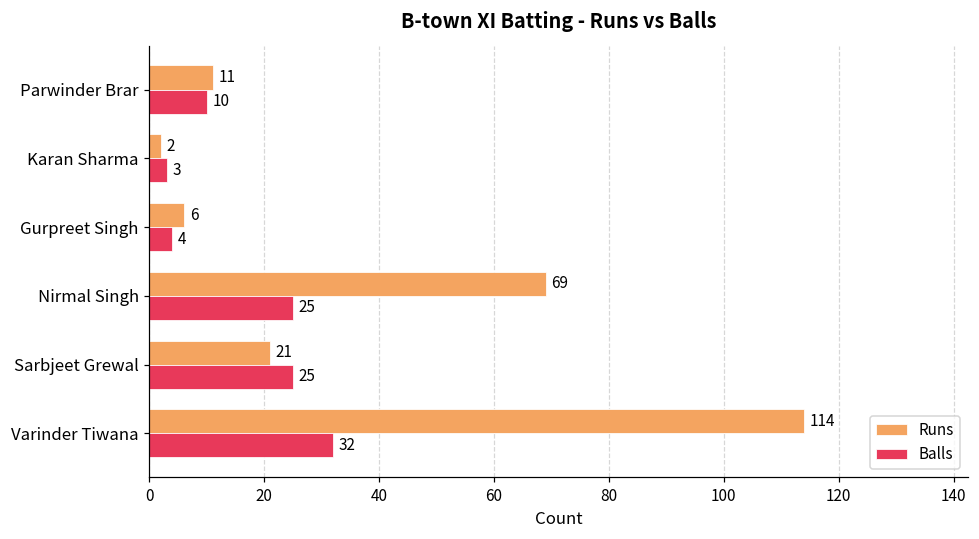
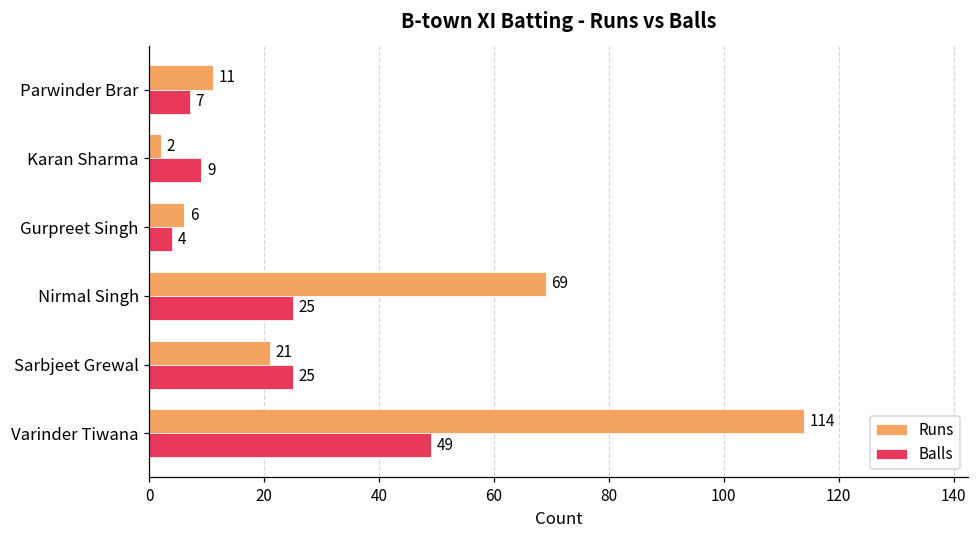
  {
    "Runs": {
      "Parwinder Brar": 11,
      "Karan Sharma": 2,
      "Gurpreet Singh": 6,
      "Nirmal Singh": 69,
      "Sarbjeet Grewal": 21,
      "Varinder Tiwana": 114
    },
    "Balls": {
-     "Parwinder Brar": 10,
-     "Karan Sharma": 3,
+     "Parwinder Brar": 7,
+     "Karan Sharma": 9,
      "Gurpreet Singh": 4,
      "Nirmal Singh": 25,
      "Sarbjeet Grewal": 25,
-     "Varinder Tiwana": 32
+     "Varinder Tiwana": 49
    }
  }
